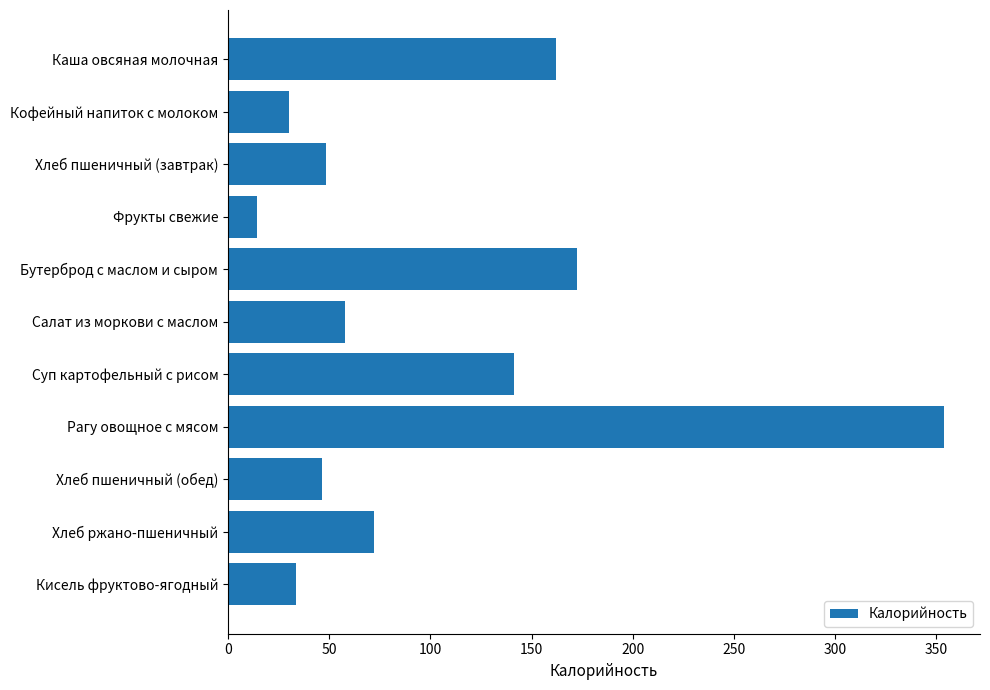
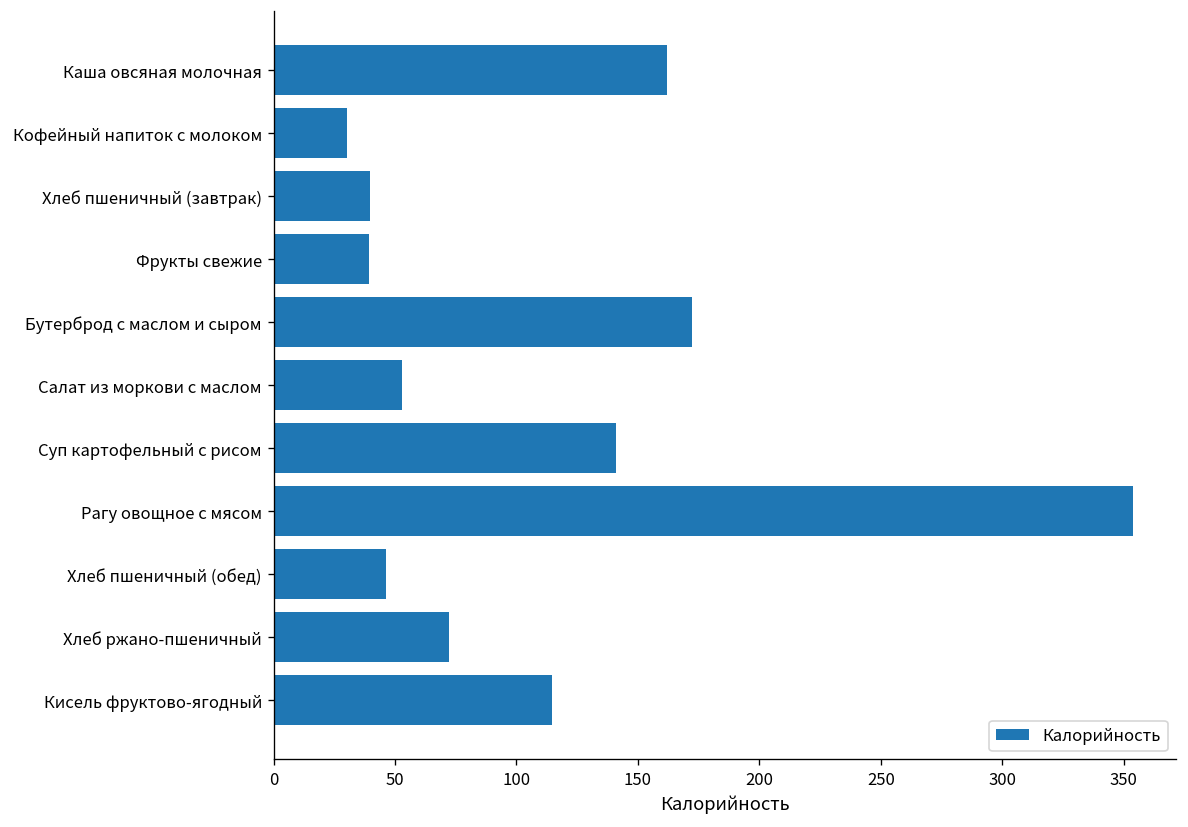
  {
    "Каша овсяная молочная": 162,
    "Кофейный напиток с молоком": 30,
-   "Хлеб пшеничный (завтрак)": 48,
-   "Фрукты свежие": 14,
+   "Хлеб пшеничный (завтрак)": 40,
+   "Фрукты свежие": 39,
    "Бутерброд с маслом и сыром": 172,
-   "Салат из моркови с маслом": 58,
+   "Салат из моркови с маслом": 53,
    "Суп картофельный с рисом": 141,
    "Рагу овощное с мясом": 354,
    "Хлеб пшеничный (обед)": 46,
    "Хлеб ржано-пшеничный": 72,
-   "Кисель фруктово-ягодный": 33
+   "Кисель фруктово-ягодный": 114
  }
